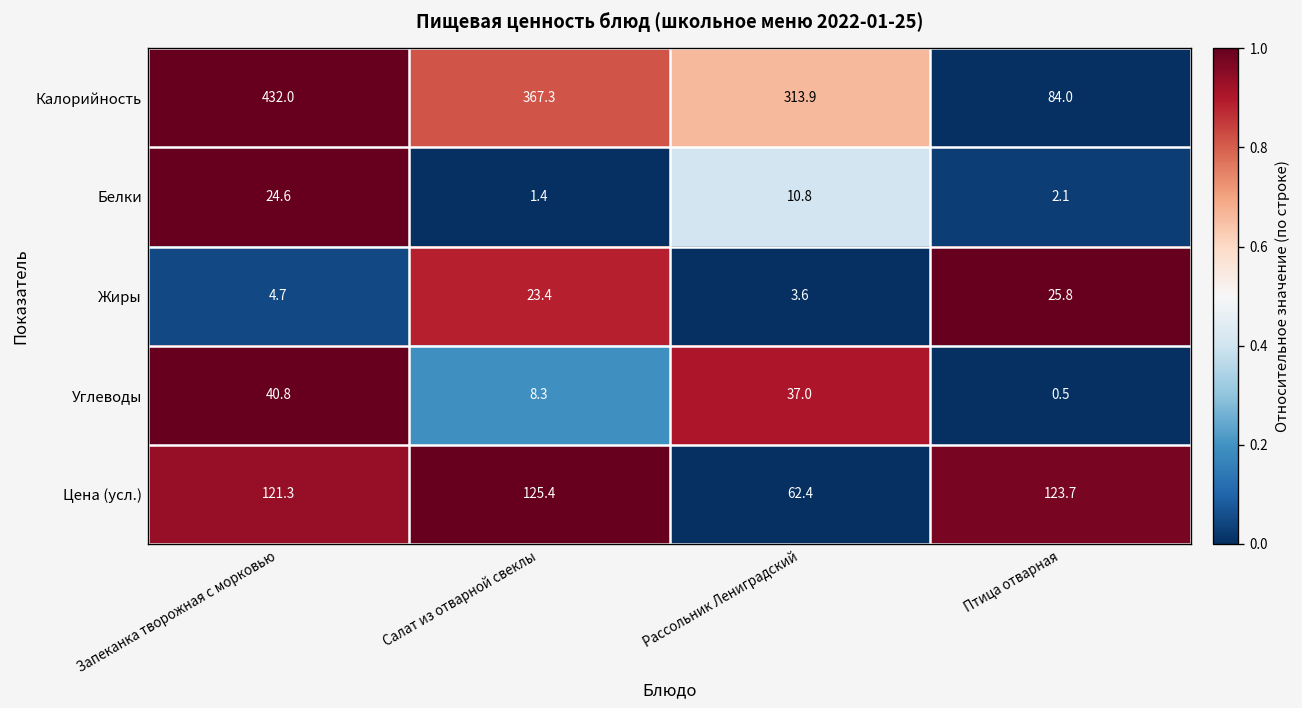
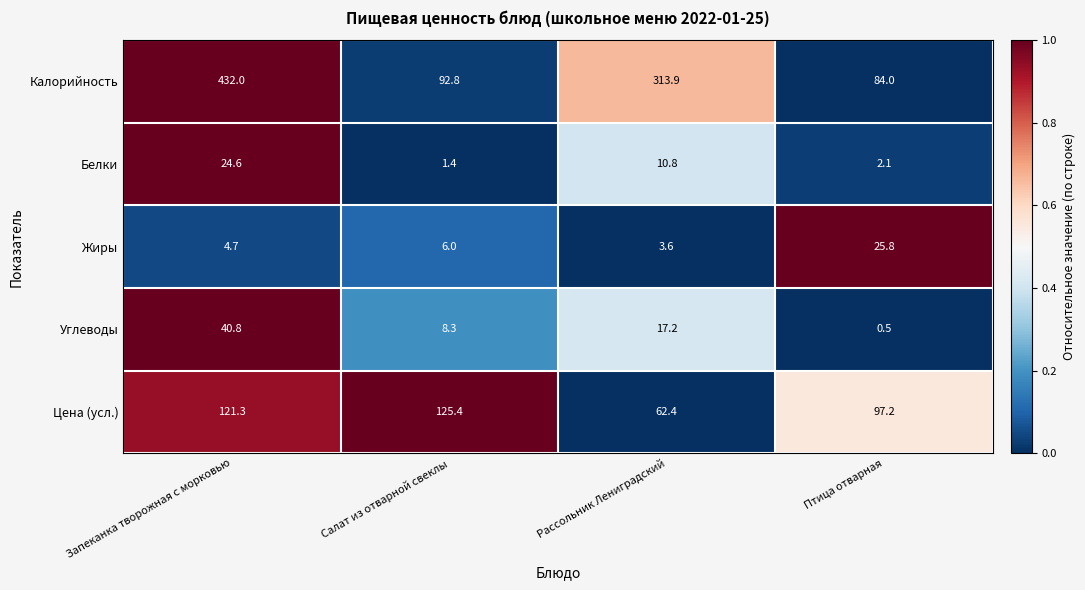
  {
    "Калорийность": {
      "Запеканка творожная с морковью": 432.0,
-     "Салат из отварной свеклы": 367.3,
+     "Салат из отварной свеклы": 92.8,
      "Рассольник Лениградский": 313.9,
      "Птица отварная": 84.0
    },
    "Белки": {
      "Запеканка творожная с морковью": 24.6,
      "Салат из отварной свеклы": 1.4,
      "Рассольник Лениградский": 10.8,
      "Птица отварная": 2.1
    },
    "Жиры": {
      "Запеканка творожная с морковью": 4.7,
-     "Салат из отварной свеклы": 23.4,
+     "Салат из отварной свеклы": 6.0,
      "Рассольник Лениградский": 3.6,
      "Птица отварная": 25.8
    },
    "Углеводы": {
      "Запеканка творожная с морковью": 40.8,
      "Салат из отварной свеклы": 8.3,
-     "Рассольник Лениградский": 37.0,
+     "Рассольник Лениградский": 17.2,
      "Птица отварная": 0.5
    },
    "Цена (усл.)": {
      "Запеканка творожная с морковью": 121.3,
      "Салат из отварной свеклы": 125.4,
      "Рассольник Лениградский": 62.4,
-     "Птица отварная": 123.7
+     "Птица отварная": 97.2
    }
  }
